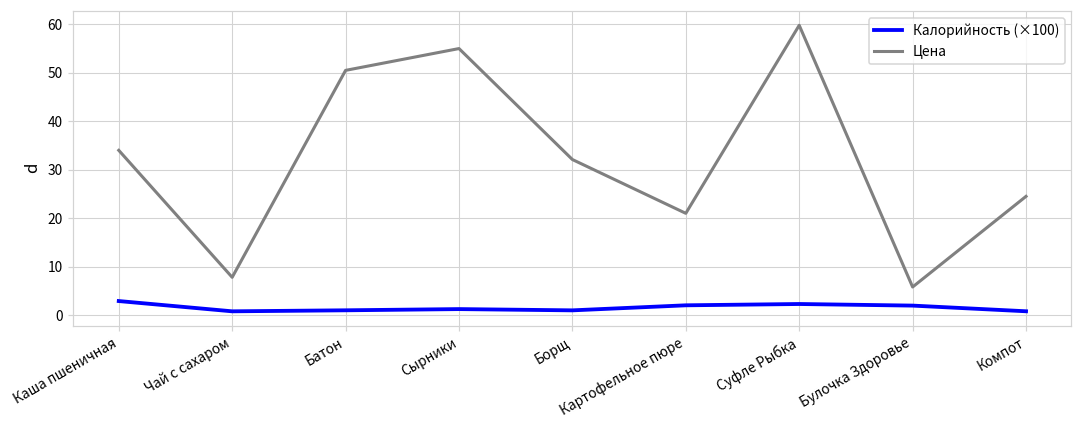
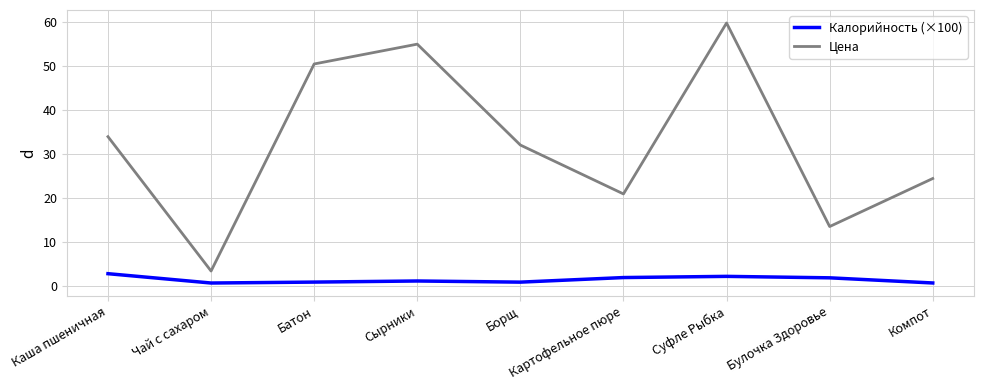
  {
    "Калорийность (×100)": {
      "Каша пшеничная": 3,
      "Чай с сахаром": 1,
      "Батон": 1,
      "Сырники": 1,
      "Борщ": 1,
      "Картофельное пюре": 2,
      "Суфле Рыбка": 2,
      "Булочка Здоровье": 2,
      "Компот": 1
    },
    "Цена": {
      "Каша пшеничная": 34,
-     "Чай с сахаром": 8,
+     "Чай с сахаром": 4,
      "Батон": 51,
      "Сырники": 55,
      "Борщ": 32,
      "Картофельное пюре": 21,
      "Суфле Рыбка": 60,
-     "Булочка Здоровье": 6,
+     "Булочка Здоровье": 14,
      "Компот": 25
    }
  }
